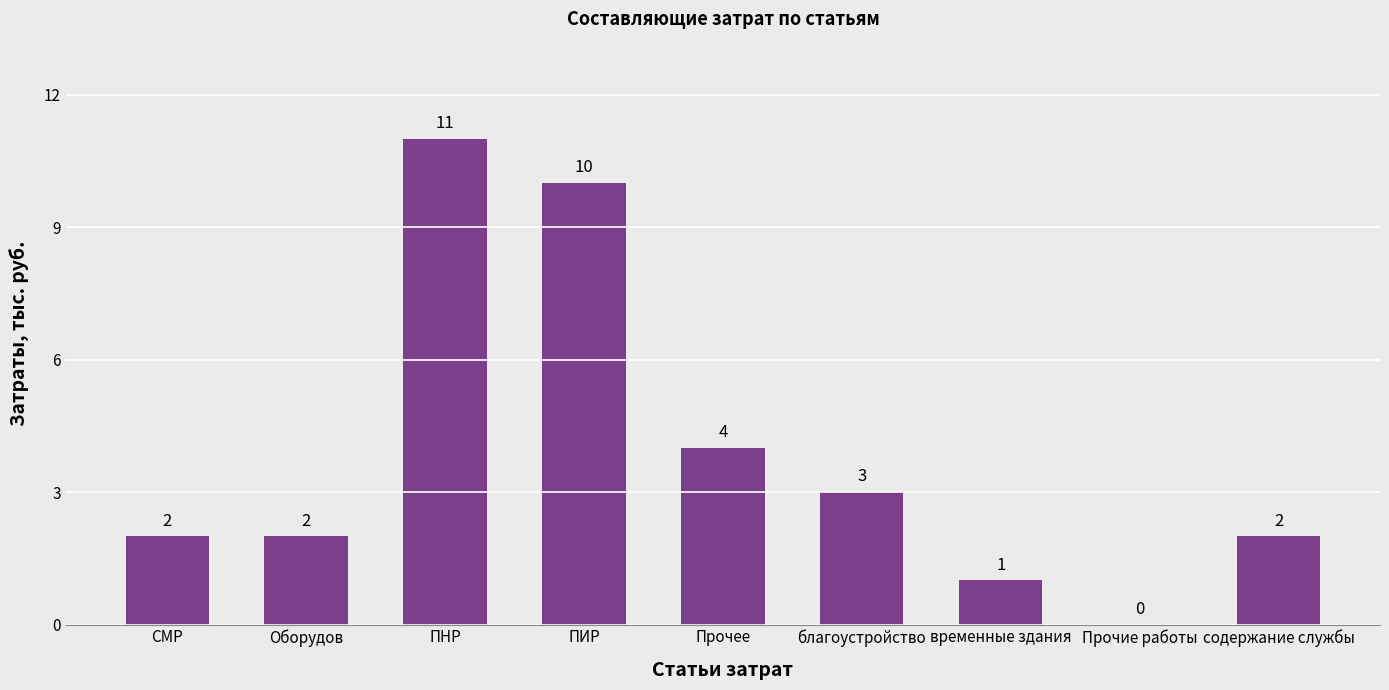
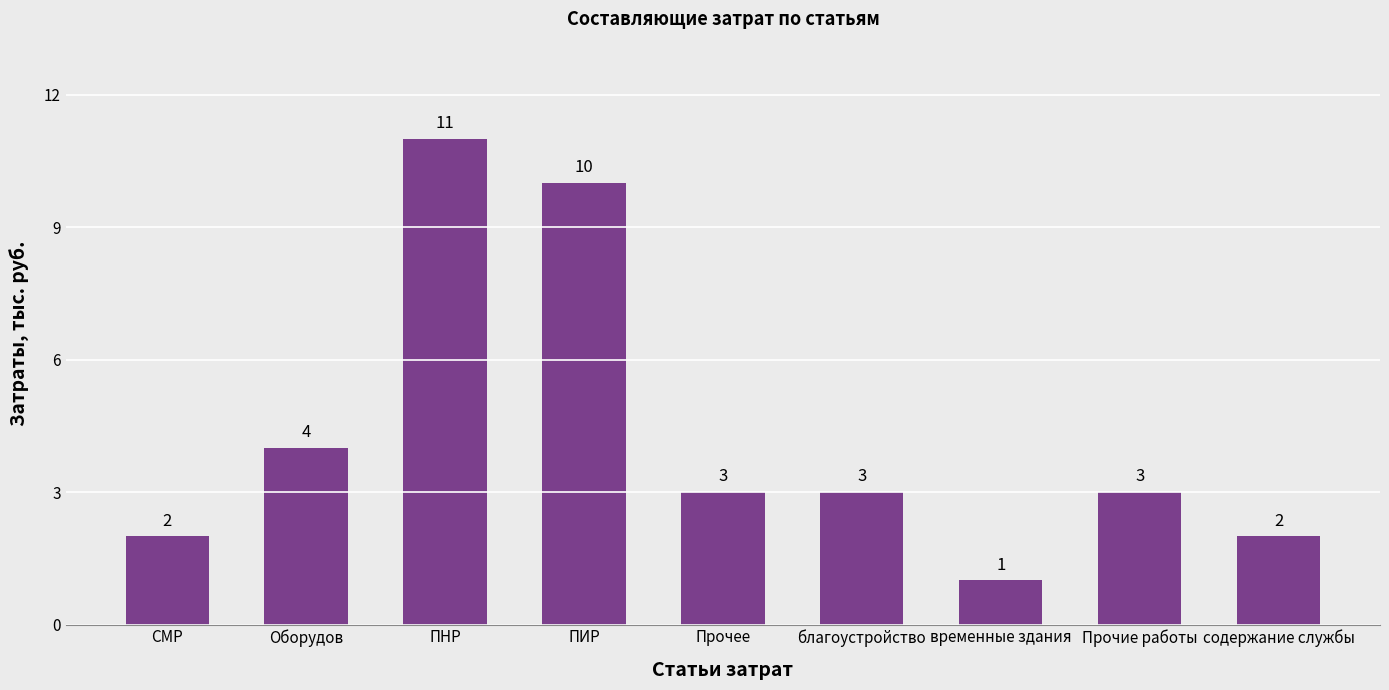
  {
    "СМР": 2,
-   "Оборудов": 2,
+   "Оборудов": 4,
    "ПНР": 11,
    "ПИР": 10,
-   "Прочее": 4,
+   "Прочее": 3,
    "благоустройство": 3,
    "временные здания": 1,
-   "Прочие работы": 0,
+   "Прочие работы": 3,
    "содержание службы": 2
  }
